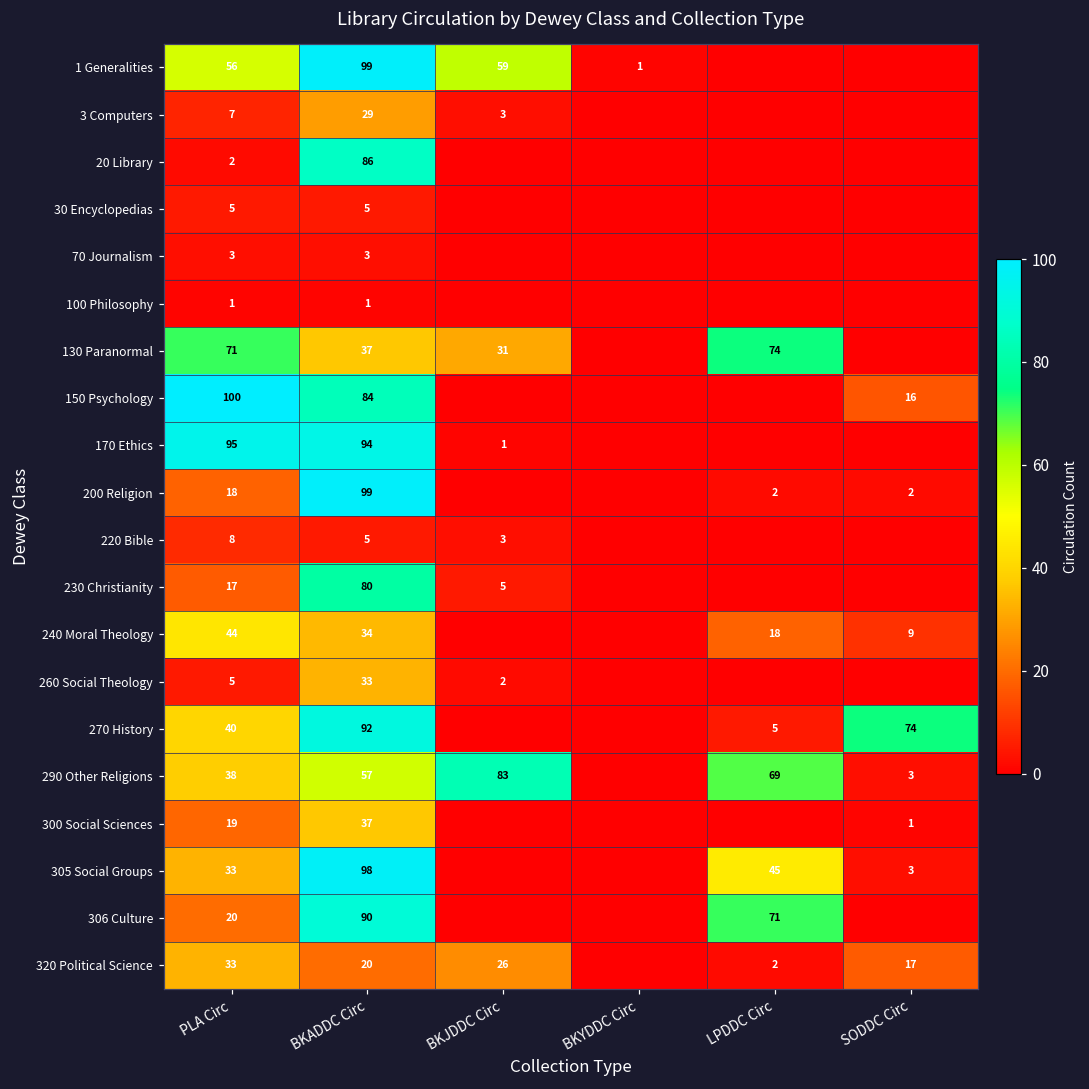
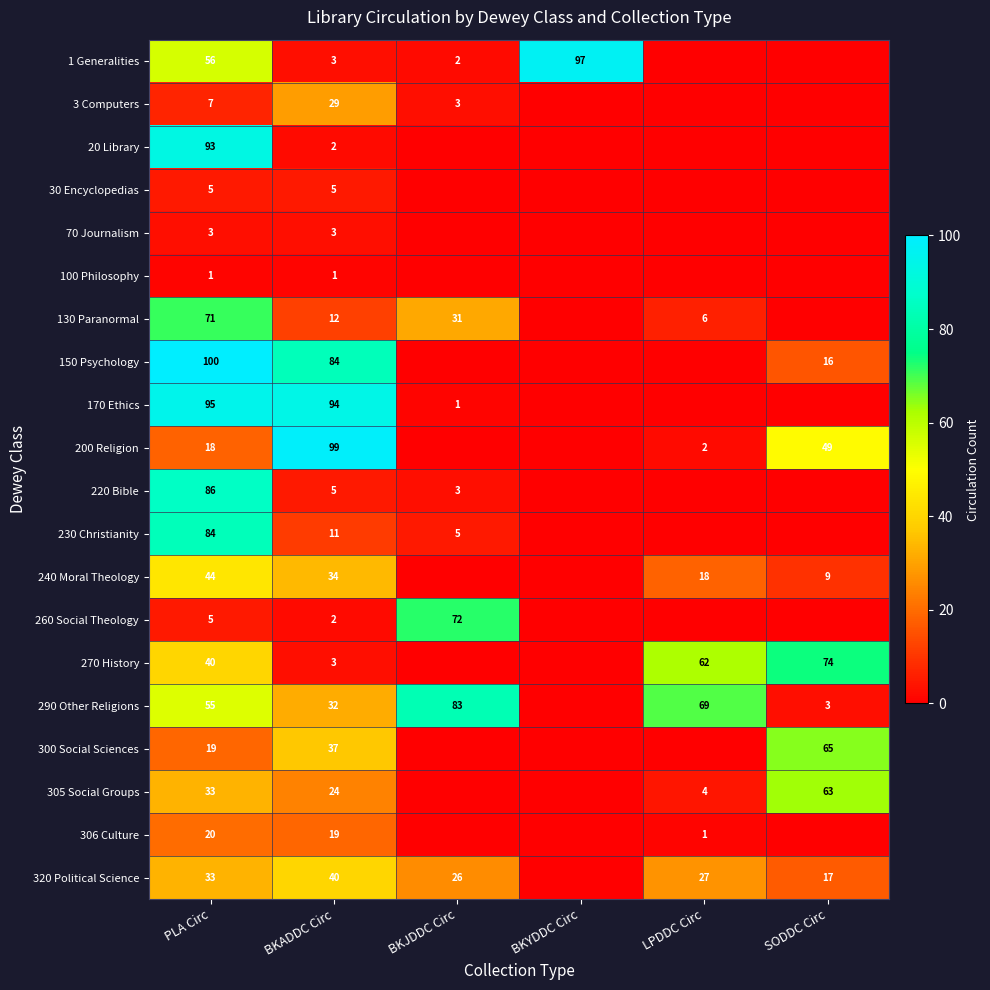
  {
    "1 Generalities": {
      "PLA Circ": 56,
-     "BKADDC Circ": 99,
-     "BKJDDC Circ": 59,
-     "BKYDDC Circ": 1
+     "BKADDC Circ": 3,
+     "BKJDDC Circ": 2,
+     "BKYDDC Circ": 97
    },
    "3 Computers": {
      "PLA Circ": 7,
      "BKADDC Circ": 29,
      "BKJDDC Circ": 3
    },
    "20 Library": {
-     "PLA Circ": 2,
-     "BKADDC Circ": 86
+     "PLA Circ": 93,
+     "BKADDC Circ": 2
    },
    "30 Encyclopedias": {
      "PLA Circ": 5,
      "BKADDC Circ": 5
    },
    "70 Journalism": {
      "PLA Circ": 3,
      "BKADDC Circ": 3
    },
    "100 Philosophy": {
      "PLA Circ": 1,
      "BKADDC Circ": 1
    },
    "130 Paranormal": {
      "PLA Circ": 71,
-     "BKADDC Circ": 37,
+     "BKADDC Circ": 12,
      "BKJDDC Circ": 31,
-     "LPDDC Circ": 74
+     "LPDDC Circ": 6
    },
    "150 Psychology": {
      "PLA Circ": 100,
      "BKADDC Circ": 84,
      "SODDC Circ": 16
    },
    "170 Ethics": {
      "PLA Circ": 95,
      "BKADDC Circ": 94,
      "BKJDDC Circ": 1
    },
    "200 Religion": {
      "PLA Circ": 18,
      "BKADDC Circ": 99,
      "LPDDC Circ": 2,
-     "SODDC Circ": 2
+     "SODDC Circ": 49
    },
    "220 Bible": {
-     "PLA Circ": 8,
+     "PLA Circ": 86,
      "BKADDC Circ": 5,
      "BKJDDC Circ": 3
    },
    "230 Christianity": {
-     "PLA Circ": 17,
-     "BKADDC Circ": 80,
+     "PLA Circ": 84,
+     "BKADDC Circ": 11,
      "BKJDDC Circ": 5
    },
    "240 Moral Theology": {
      "PLA Circ": 44,
      "BKADDC Circ": 34,
      "LPDDC Circ": 18,
      "SODDC Circ": 9
    },
    "260 Social Theology": {
      "PLA Circ": 5,
-     "BKADDC Circ": 33,
-     "BKJDDC Circ": 2
+     "BKADDC Circ": 2,
+     "BKJDDC Circ": 72
    },
    "270 History": {
      "PLA Circ": 40,
-     "BKADDC Circ": 92,
-     "LPDDC Circ": 5,
+     "BKADDC Circ": 3,
+     "LPDDC Circ": 62,
      "SODDC Circ": 74
    },
    "290 Other Religions": {
-     "PLA Circ": 38,
-     "BKADDC Circ": 57,
+     "PLA Circ": 55,
+     "BKADDC Circ": 32,
      "BKJDDC Circ": 83,
      "LPDDC Circ": 69,
      "SODDC Circ": 3
    },
    "300 Social Sciences": {
      "PLA Circ": 19,
      "BKADDC Circ": 37,
-     "SODDC Circ": 1
+     "SODDC Circ": 65
    },
    "305 Social Groups": {
      "PLA Circ": 33,
-     "BKADDC Circ": 98,
-     "LPDDC Circ": 45,
-     "SODDC Circ": 3
+     "BKADDC Circ": 24,
+     "LPDDC Circ": 4,
+     "SODDC Circ": 63
    },
    "306 Culture": {
      "PLA Circ": 20,
-     "BKADDC Circ": 90,
-     "LPDDC Circ": 71
+     "BKADDC Circ": 19,
+     "LPDDC Circ": 1
    },
    "320 Political Science": {
      "PLA Circ": 33,
-     "BKADDC Circ": 20,
+     "BKADDC Circ": 40,
      "BKJDDC Circ": 26,
-     "LPDDC Circ": 2,
+     "LPDDC Circ": 27,
      "SODDC Circ": 17
    }
  }
